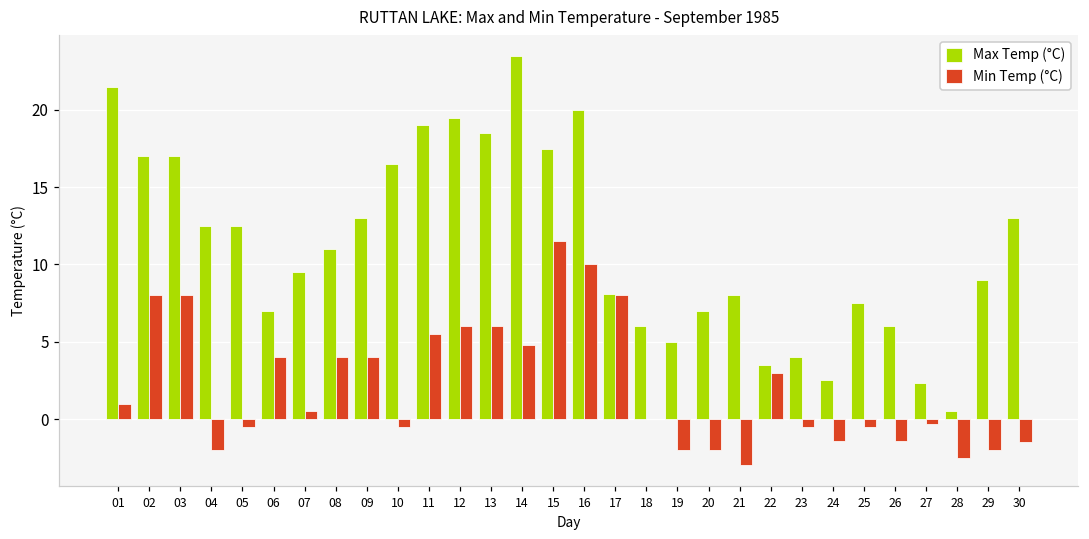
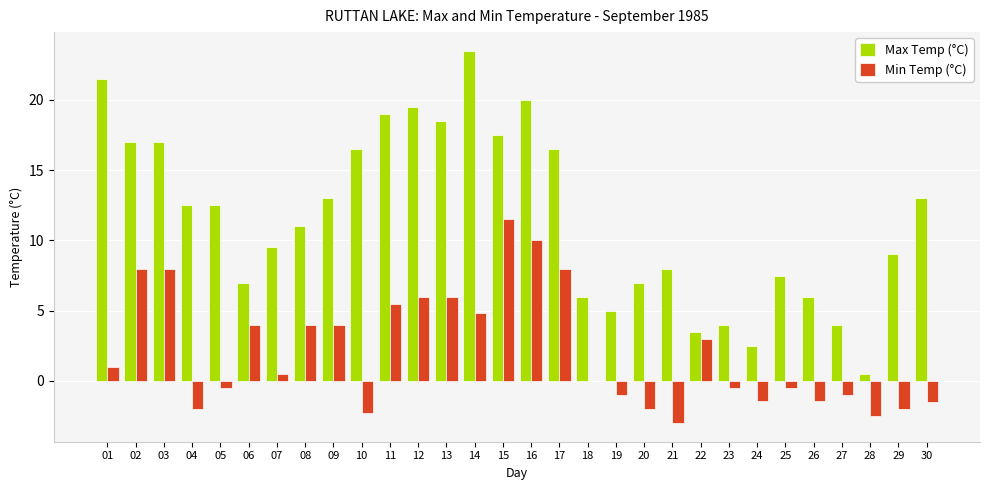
  {
    "Max Temp (°C)": {
      "01": 21.5,
      "02": 17.0,
      "03": 17.0,
      "04": 12.5,
      "05": 12.5,
      "06": 7.0,
      "07": 9.5,
      "08": 11.0,
      "09": 13.0,
      "10": 16.5,
      "11": 19.0,
      "12": 19.5,
      "13": 18.5,
      "14": 23.5,
      "15": 17.5,
      "16": 20.0,
-     "17": 8.1,
+     "17": 16.5,
      "18": 6.0,
      "19": 5.0,
      "20": 7.0,
      "21": 8.0,
      "22": 3.5,
      "23": 4.0,
      "24": 2.5,
      "25": 7.5,
      "26": 6.0,
-     "27": 2.3,
+     "27": 4.0,
      "28": 0.5,
      "29": 9.0,
      "30": 13.0
    },
    "Min Temp (°C)": {
      "01": 1.0,
      "02": 8.0,
      "03": 8.0,
      "04": -2.0,
      "05": -0.5,
      "06": 4.0,
      "07": 0.5,
      "08": 4.0,
      "09": 4.0,
-     "10": -0.5,
+     "10": -2.3,
      "11": 5.5,
      "12": 6.0,
      "13": 6.0,
      "14": 4.8,
      "15": 11.5,
      "16": 10.0,
      "17": 8.0,
      "18": 0.0,
-     "19": -2,
+     "19": -1,
      "20": -2.0,
      "21": -3.0,
      "22": 3.0,
      "23": -0.5,
      "24": -1.4,
      "25": -0.5,
      "26": -1.4,
-     "27": -0.3,
+     "27": -1.0,
      "28": -2.5,
      "29": -2.0,
      "30": -1.5
    }
  }
